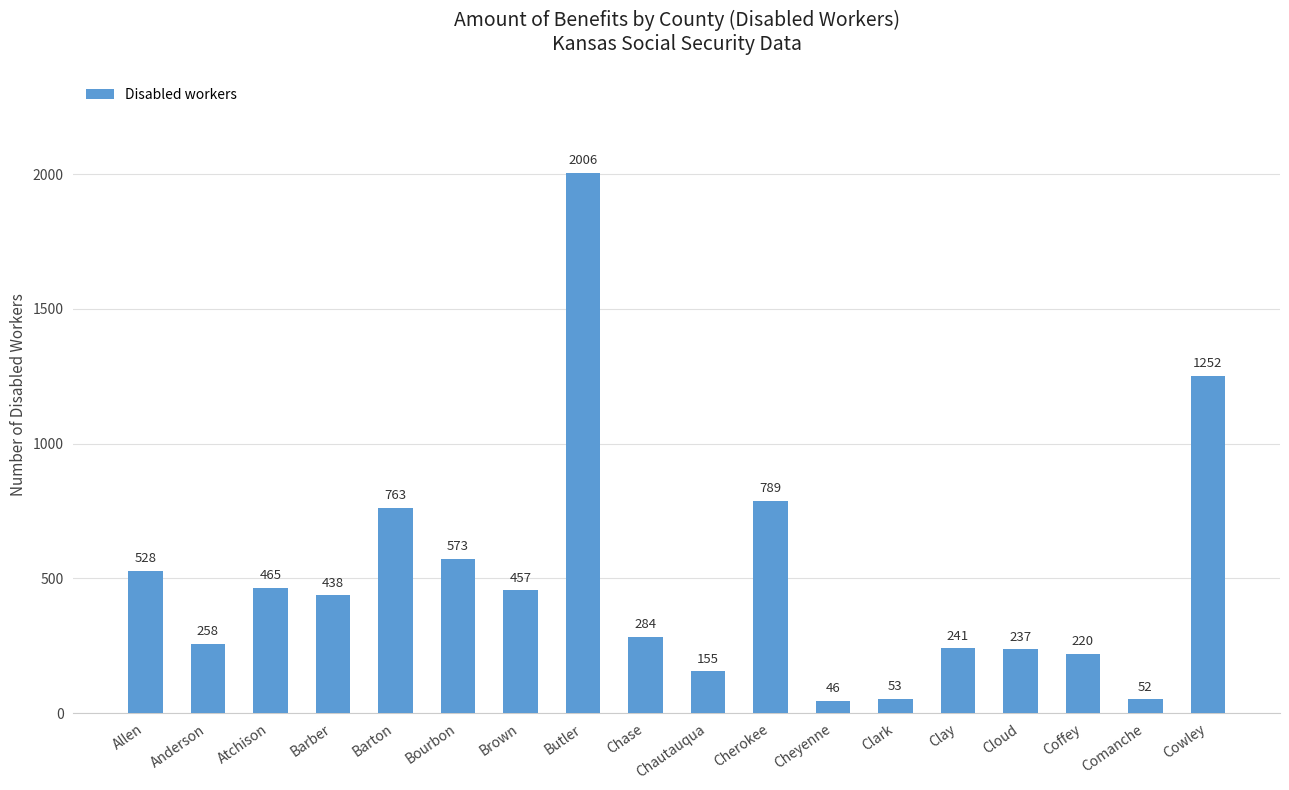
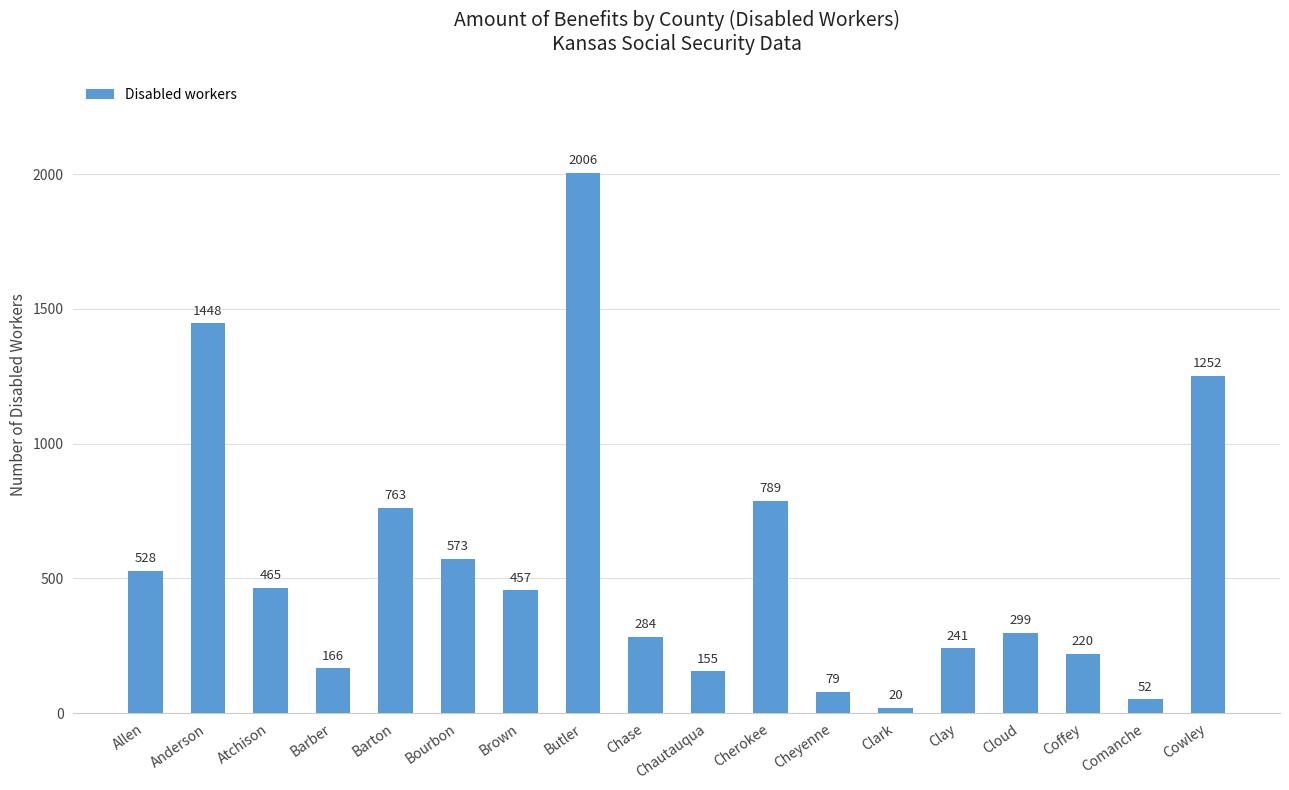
  {
    "Allen": 528,
-   "Anderson": 258,
+   "Anderson": 1448,
    "Atchison": 465,
-   "Barber": 438,
+   "Barber": 166,
    "Barton": 763,
    "Bourbon": 573,
    "Brown": 457,
    "Butler": 2006,
    "Chase": 284,
    "Chautauqua": 155,
    "Cherokee": 789,
-   "Cheyenne": 46,
-   "Clark": 53,
+   "Cheyenne": 79,
+   "Clark": 20,
    "Clay": 241,
-   "Cloud": 237,
+   "Cloud": 299,
    "Coffey": 220,
    "Comanche": 52,
    "Cowley": 1252
  }
